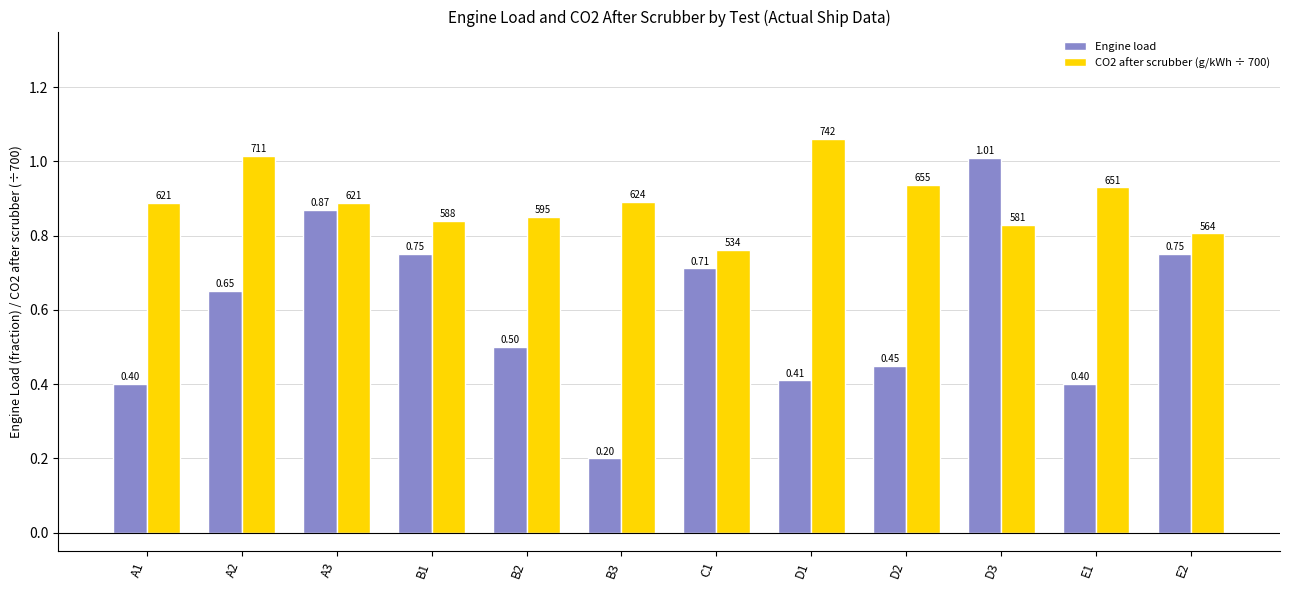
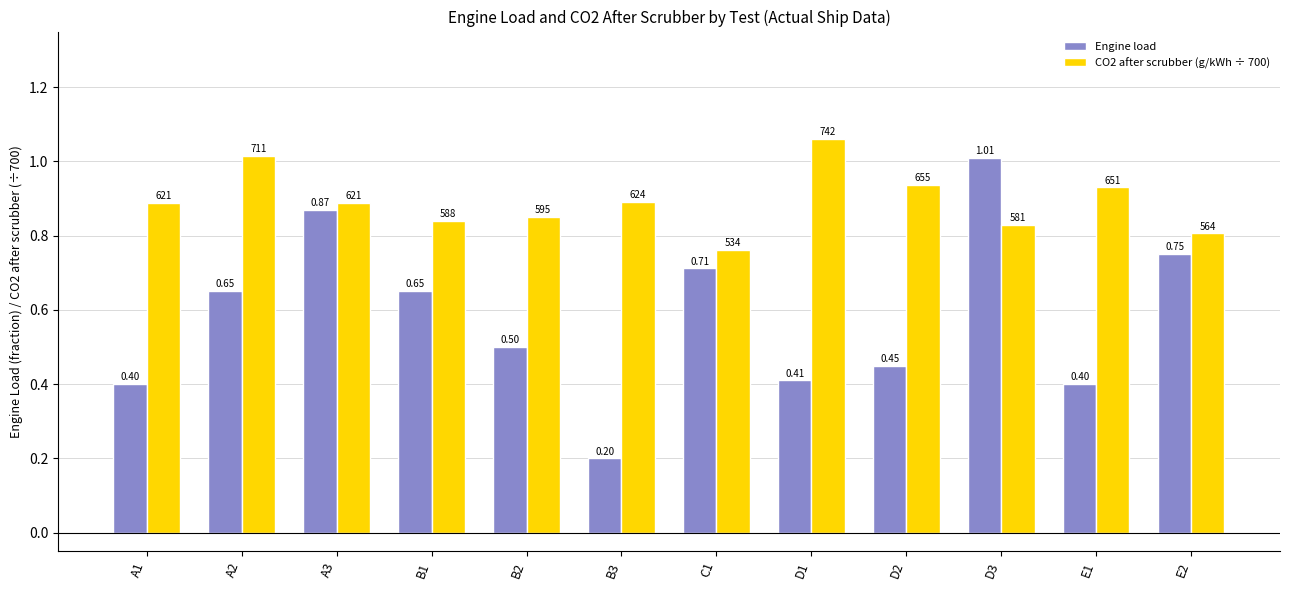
  {
    "Engine load": {
      "A1": 0.40,
      "A2": 0.65,
      "A3": 0.87,
-     "B1": 0.75,
+     "B1": 0.65,
      "B2": 0.50,
      "B3": 0.20,
      "C1": 0.71,
      "D1": 0.41,
      "D2": 0.45,
      "D3": 1.01,
      "E1": 0.40,
      "E2": 0.75
    }
  }
